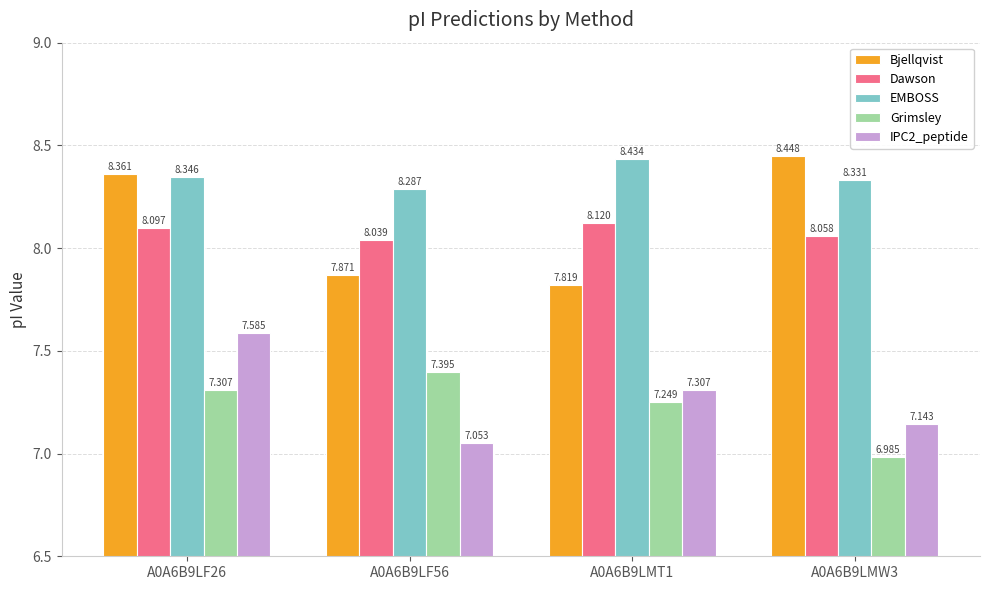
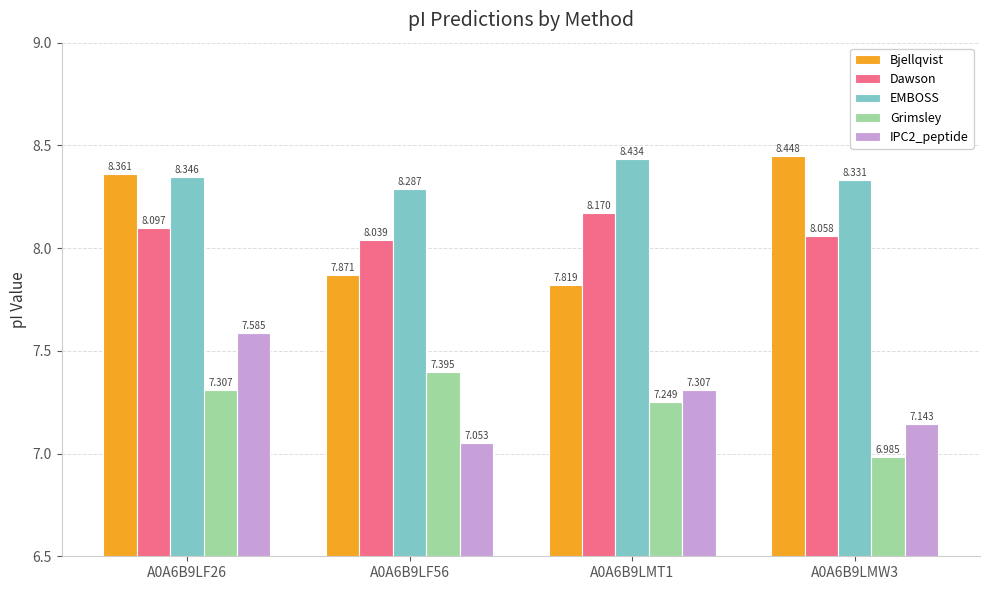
  {
    "Bjellqvist": {
      "A0A6B9LF26": 8.361,
      "A0A6B9LF56": 7.871,
      "A0A6B9LMT1": 7.819,
      "A0A6B9LMW3": 8.448
    },
    "Dawson": {
      "A0A6B9LF26": 8.097,
      "A0A6B9LF56": 8.039,
-     "A0A6B9LMT1": 8.120,
+     "A0A6B9LMT1": 8.170,
      "A0A6B9LMW3": 8.058
    },
    "IPC2_peptide": {
      "A0A6B9LF26": 7.585,
      "A0A6B9LF56": 7.053,
      "A0A6B9LMT1": 7.307,
      "A0A6B9LMW3": 7.143
    }
  }
